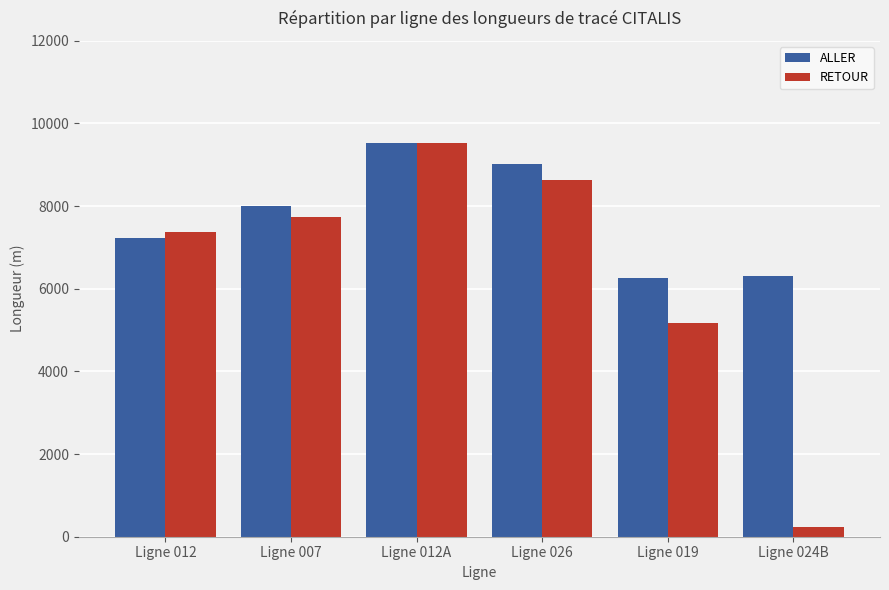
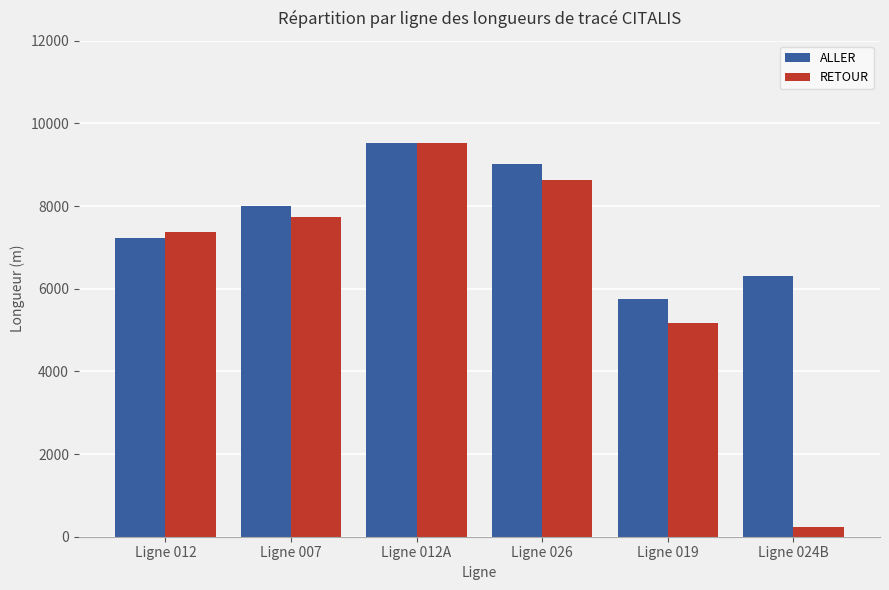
  {
    "ALLER": {
      "Ligne 012": 7200,
      "Ligne 007": 8000,
      "Ligne 012A": 9500,
      "Ligne 026": 9000,
-     "Ligne 019": 6300,
+     "Ligne 019": 5800,
      "Ligne 024B": 6300
    },
    "RETOUR": {
      "Ligne 012": 7400,
      "Ligne 007": 7700,
      "Ligne 012A": 9500,
      "Ligne 026": 8600,
      "Ligne 019": 5200,
      "Ligne 024B": 200
    }
  }
